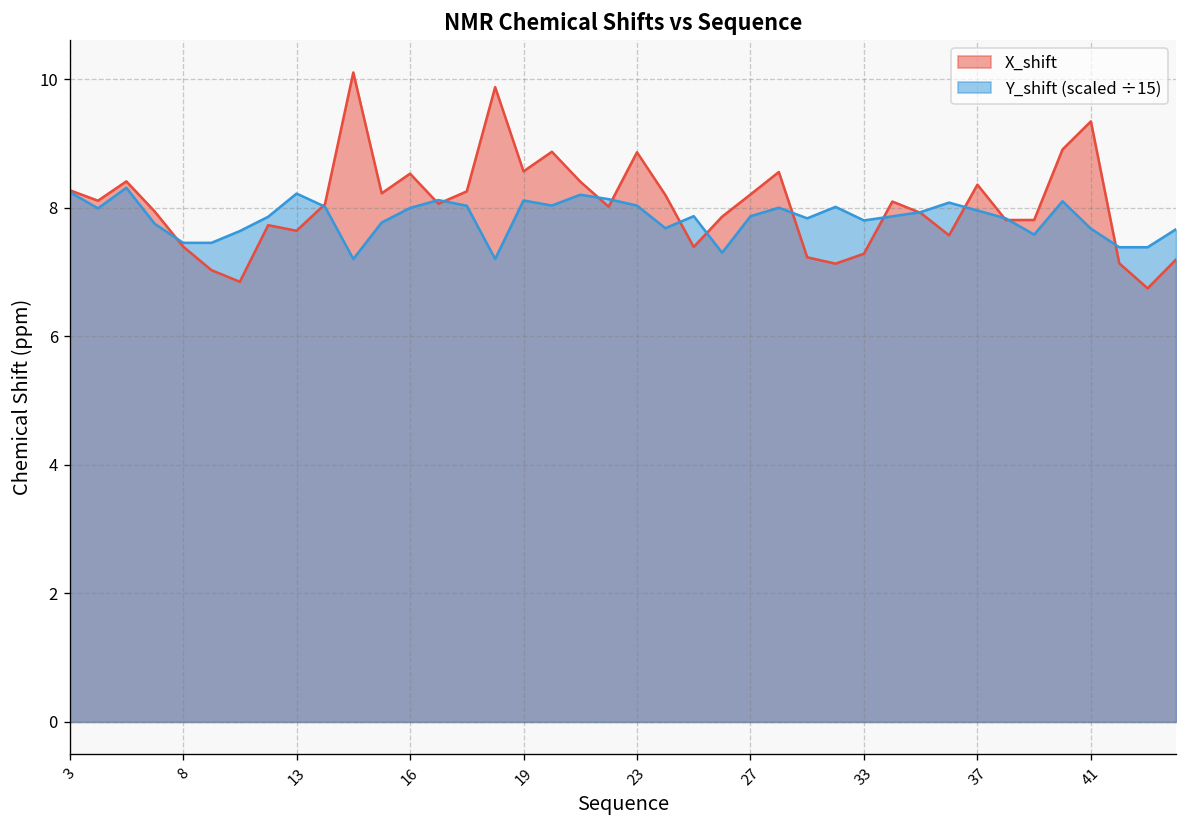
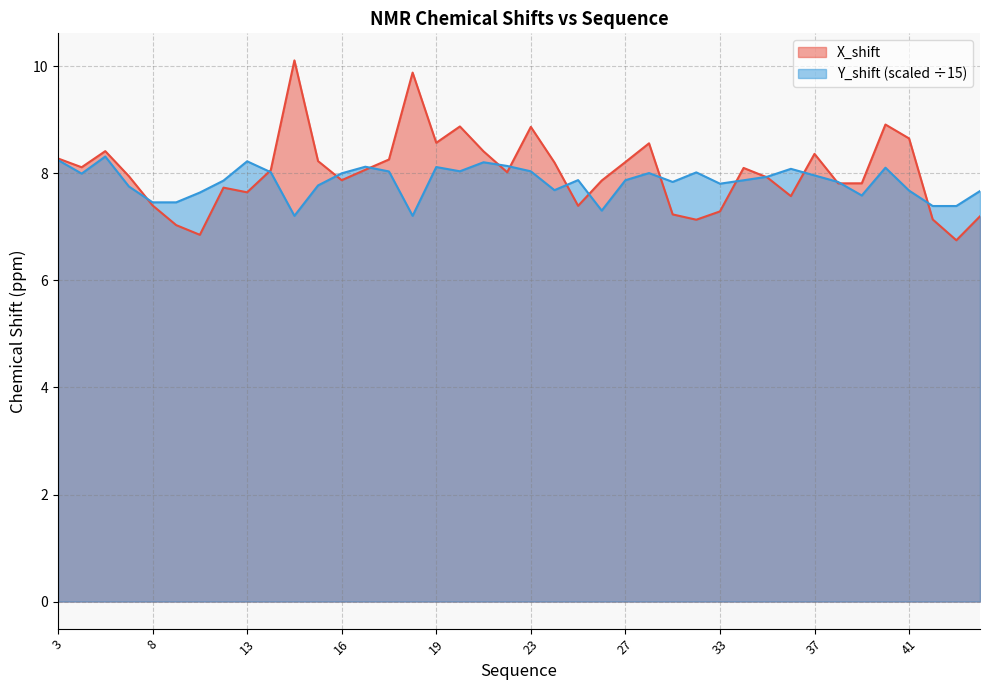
  {
    "X_shift": {
      "8": 7.4,
-     "16": 8.5,
-     "41": 9.3
+     "16": 7.9,
+     "41": 8.7
    },
    "Y_shift (scaled ÷15)": {
      "8": 7.5,
      "16": 8.0,
      "41": 7.7
    }
  }
